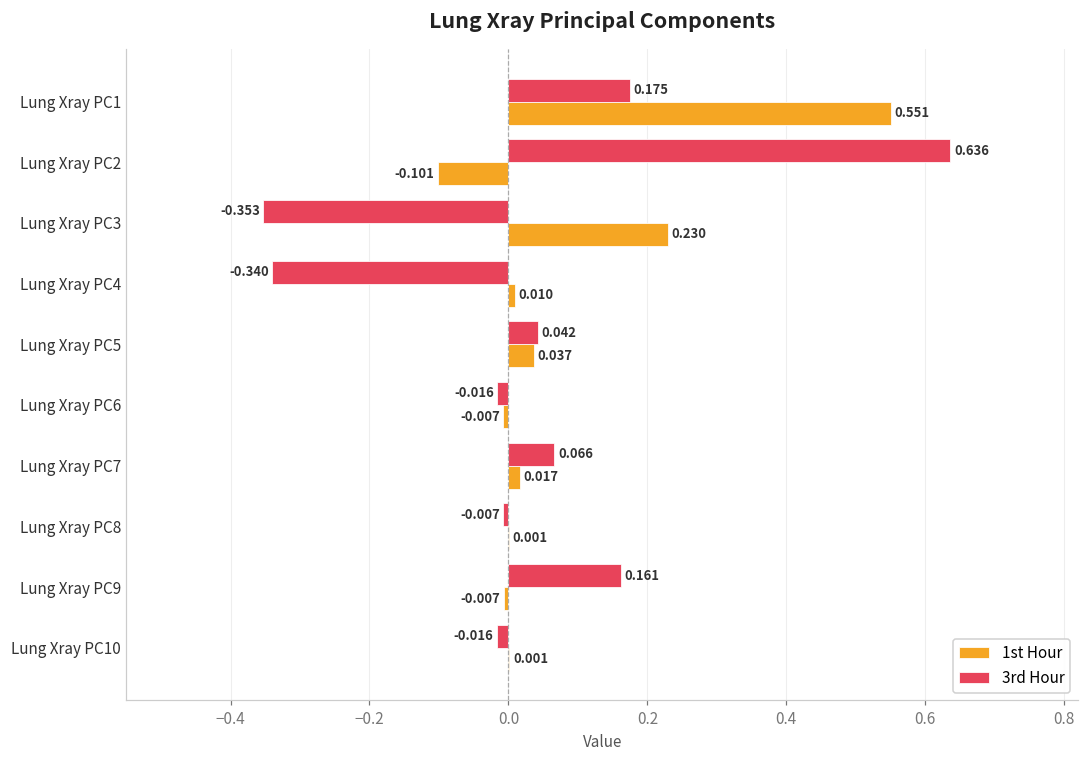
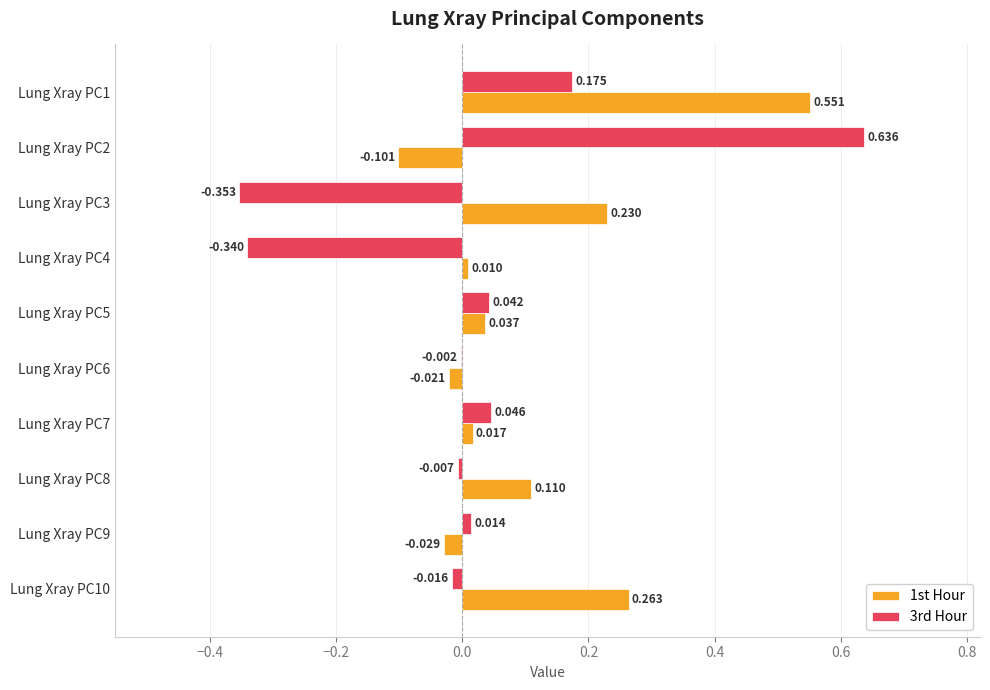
  {
    "1st Hour": {
      "Lung Xray PC1": 0.551,
      "Lung Xray PC2": -0.101,
      "Lung Xray PC3": 0.230,
      "Lung Xray PC4": 0.010,
      "Lung Xray PC5": 0.037,
-     "Lung Xray PC6": -0.007,
+     "Lung Xray PC6": -0.021,
      "Lung Xray PC7": 0.017,
-     "Lung Xray PC8": 0.001,
-     "Lung Xray PC9": -0.007,
-     "Lung Xray PC10": 0.001
+     "Lung Xray PC8": 0.110,
+     "Lung Xray PC9": -0.029,
+     "Lung Xray PC10": 0.263
    },
    "3rd Hour": {
      "Lung Xray PC1": 0.175,
      "Lung Xray PC2": 0.636,
      "Lung Xray PC3": -0.353,
      "Lung Xray PC4": -0.340,
      "Lung Xray PC5": 0.042,
-     "Lung Xray PC6": -0.016,
-     "Lung Xray PC7": 0.066,
+     "Lung Xray PC6": -0.002,
+     "Lung Xray PC7": 0.046,
      "Lung Xray PC8": -0.007,
-     "Lung Xray PC9": 0.161,
+     "Lung Xray PC9": 0.014,
      "Lung Xray PC10": -0.016
    }
  }
